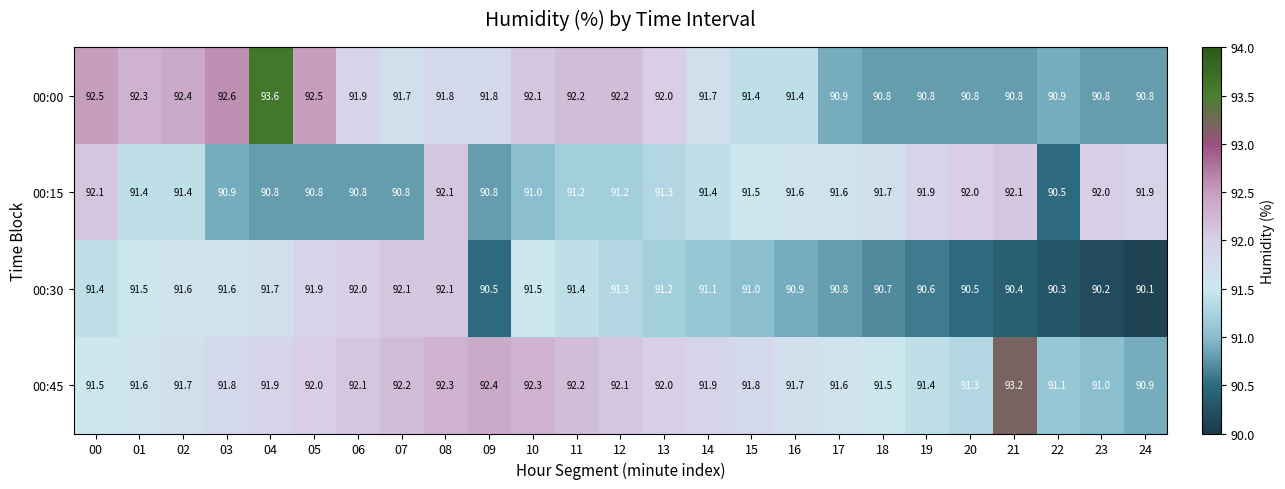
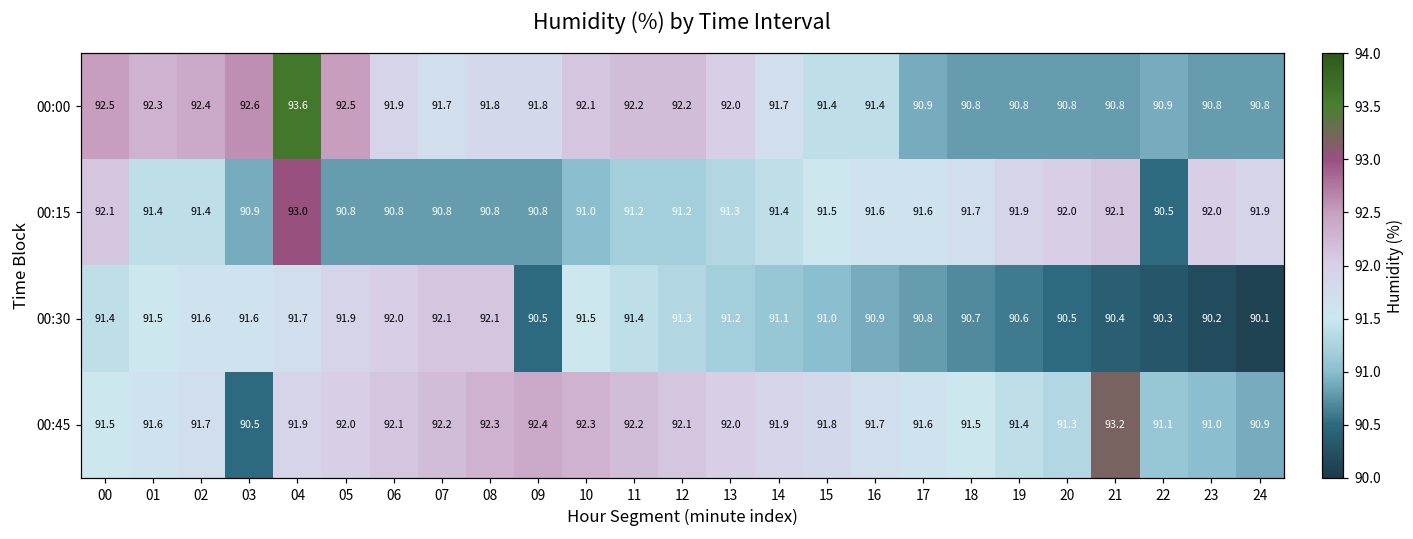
  {
    "00:00": {
      "00": 92.5,
      "01": 92.3,
      "02": 92.4,
      "03": 92.6,
      "04": 93.6,
      "05": 92.5,
      "06": 91.9,
      "07": 91.7,
      "08": 91.8,
      "09": 91.8,
      "10": 92.1,
      "11": 92.2,
      "12": 92.2,
      "13": 92.0,
      "14": 91.7,
      "15": 91.4,
      "16": 91.4,
      "17": 90.9,
      "18": 90.8,
      "19": 90.8,
      "20": 90.8,
      "21": 90.8,
      "22": 90.9,
      "23": 90.8,
      "24": 90.8
    },
    "00:15": {
      "00": 92.1,
      "01": 91.4,
      "02": 91.4,
      "03": 90.9,
-     "04": 90.8,
+     "04": 93.0,
      "05": 90.8,
      "06": 90.8,
      "07": 90.8,
-     "08": 92.1,
+     "08": 90.8,
      "09": 90.8,
      "10": 91.0,
      "11": 91.2,
      "12": 91.2,
      "13": 91.3,
      "14": 91.4,
      "15": 91.5,
      "16": 91.6,
      "17": 91.6,
      "18": 91.7,
      "19": 91.9,
      "20": 92.0,
      "21": 92.1,
      "22": 90.5,
      "23": 92.0,
      "24": 91.9
    },
    "00:30": {
      "00": 91.4,
      "01": 91.5,
      "02": 91.6,
      "03": 91.6,
      "04": 91.7,
      "05": 91.9,
      "06": 92.0,
      "07": 92.1,
      "08": 92.1,
      "09": 90.5,
      "10": 91.5,
      "11": 91.4,
      "12": 91.3,
      "13": 91.2,
      "14": 91.1,
      "15": 91.0,
      "16": 90.9,
      "17": 90.8,
      "18": 90.7,
      "19": 90.6,
      "20": 90.5,
      "21": 90.4,
      "22": 90.3,
      "23": 90.2,
      "24": 90.1
    },
    "00:45": {
      "00": 91.5,
      "01": 91.6,
      "02": 91.7,
-     "03": 91.8,
+     "03": 90.5,
      "04": 91.9,
      "05": 92.0,
      "06": 92.1,
      "07": 92.2,
      "08": 92.3,
      "09": 92.4,
      "10": 92.3,
      "11": 92.2,
      "12": 92.1,
      "13": 92.0,
      "14": 91.9,
      "15": 91.8,
      "16": 91.7,
      "17": 91.6,
      "18": 91.5,
      "19": 91.4,
      "20": 91.3,
      "21": 93.2,
      "22": 91.1,
      "23": 91.0,
      "24": 90.9
    }
  }
